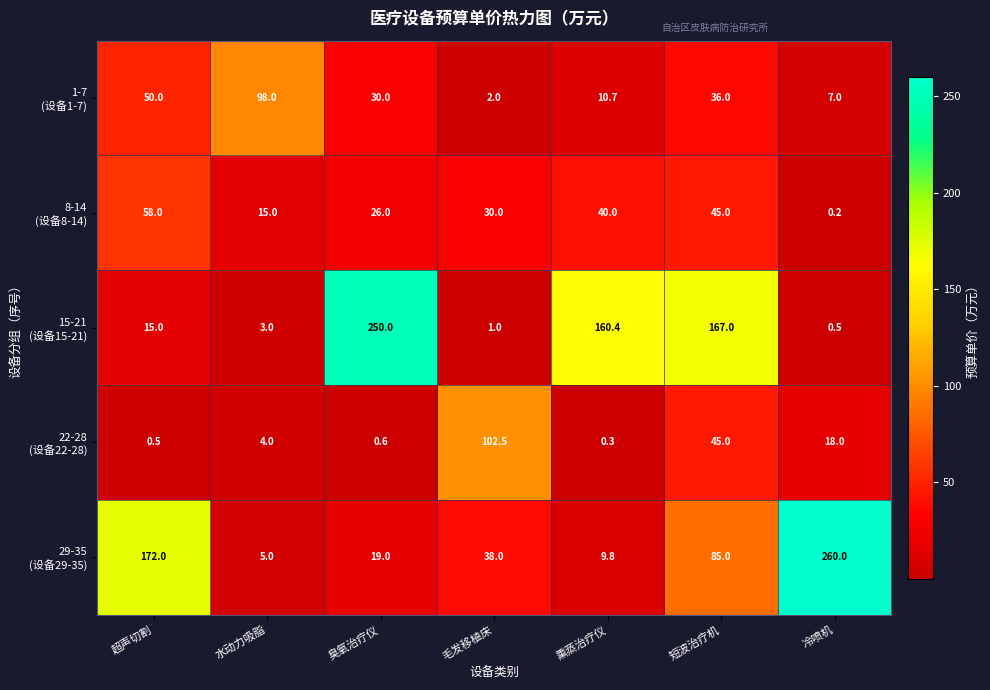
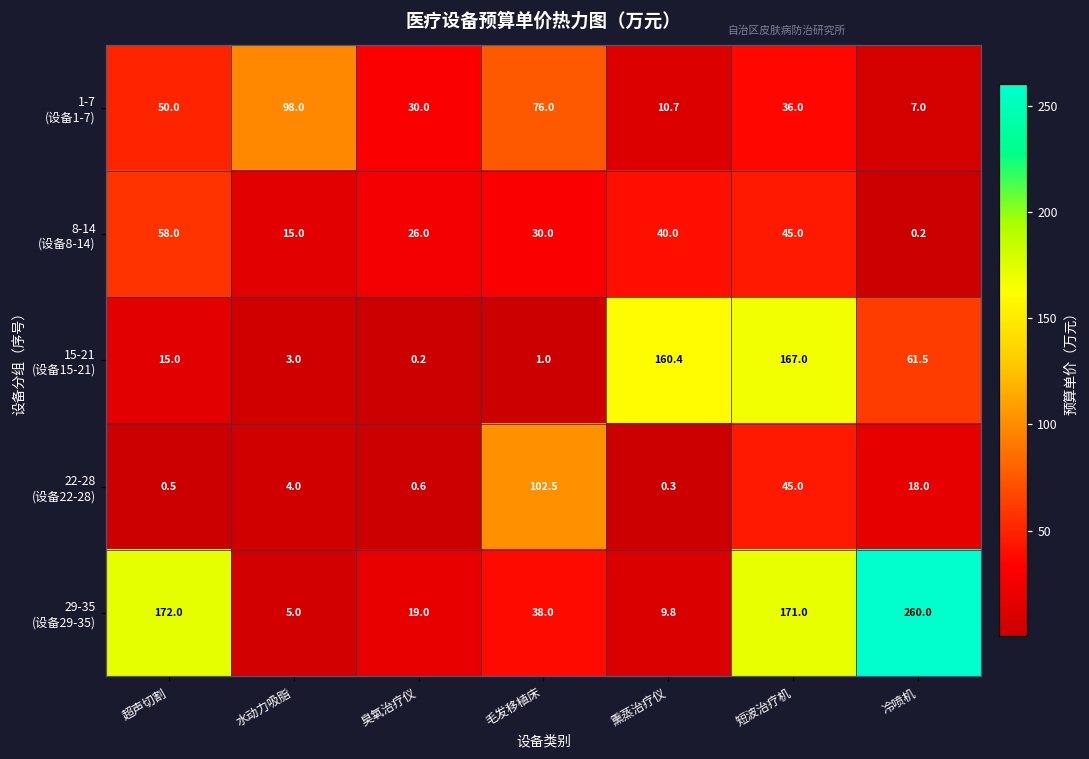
  {
    "1-7 (设备1-7)": {
      "超声切割": 50.0,
      "水动力吸脂": 98.0,
      "臭氧治疗仪": 30.0,
-     "毛发移植床": 2.0,
+     "毛发移植床": 76.0,
      "熏蒸治疗仪": 10.7,
      "短波治疗机": 36.0,
      "冷喷机": 7.0
    },
    "8-14 (设备8-14)": {
      "超声切割": 58.0,
      "水动力吸脂": 15.0,
      "臭氧治疗仪": 26.0,
      "毛发移植床": 30.0,
      "熏蒸治疗仪": 40.0,
      "短波治疗机": 45.0,
      "冷喷机": 0.2
    },
    "15-21 (设备15-21)": {
      "超声切割": 15.0,
      "水动力吸脂": 3.0,
-     "臭氧治疗仪": 250.0,
+     "臭氧治疗仪": 0.2,
      "毛发移植床": 1.0,
      "熏蒸治疗仪": 160.4,
      "短波治疗机": 167.0,
-     "冷喷机": 0.5
+     "冷喷机": 61.5
    },
    "22-28 (设备22-28)": {
      "超声切割": 0.5,
      "水动力吸脂": 4.0,
      "臭氧治疗仪": 0.6,
      "毛发移植床": 102.5,
      "熏蒸治疗仪": 0.3,
      "短波治疗机": 45.0,
      "冷喷机": 18.0
    },
    "29-35 (设备29-35)": {
      "超声切割": 172.0,
      "水动力吸脂": 5.0,
      "臭氧治疗仪": 19.0,
      "毛发移植床": 38.0,
      "熏蒸治疗仪": 9.8,
-     "短波治疗机": 85.0,
+     "短波治疗机": 171.0,
      "冷喷机": 260.0
    }
  }
